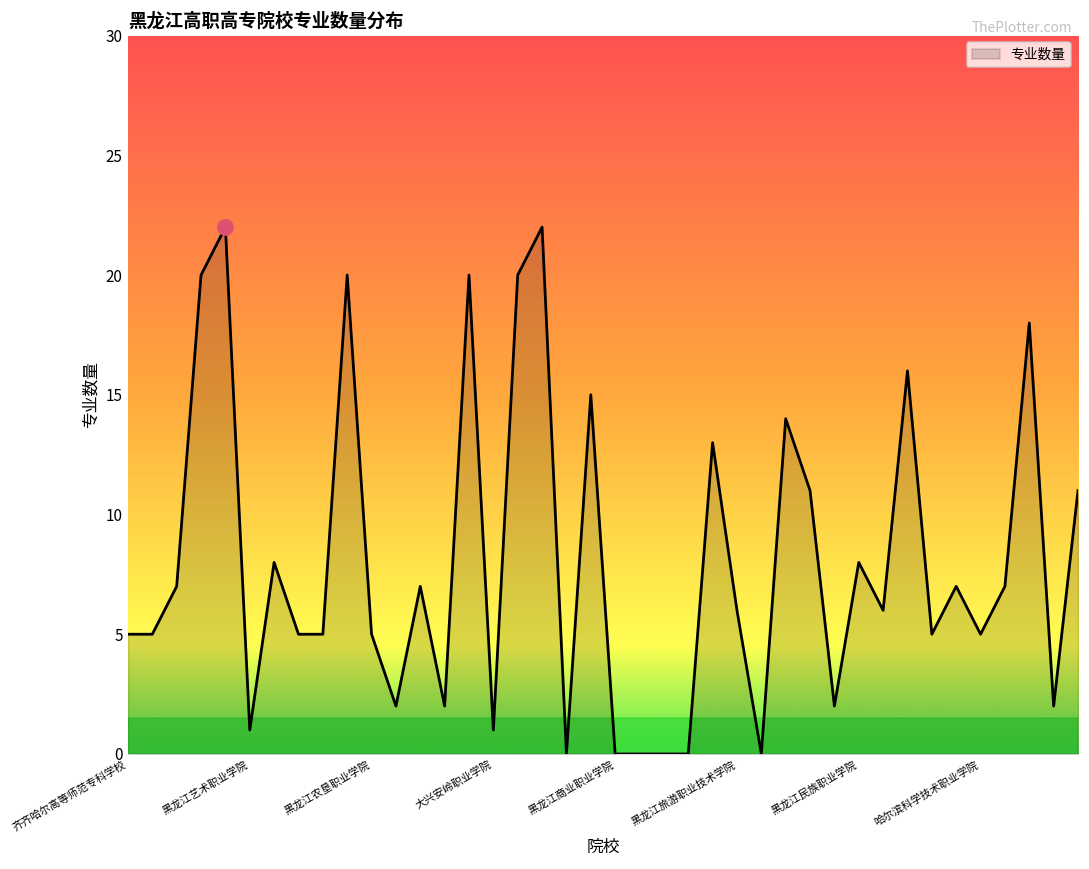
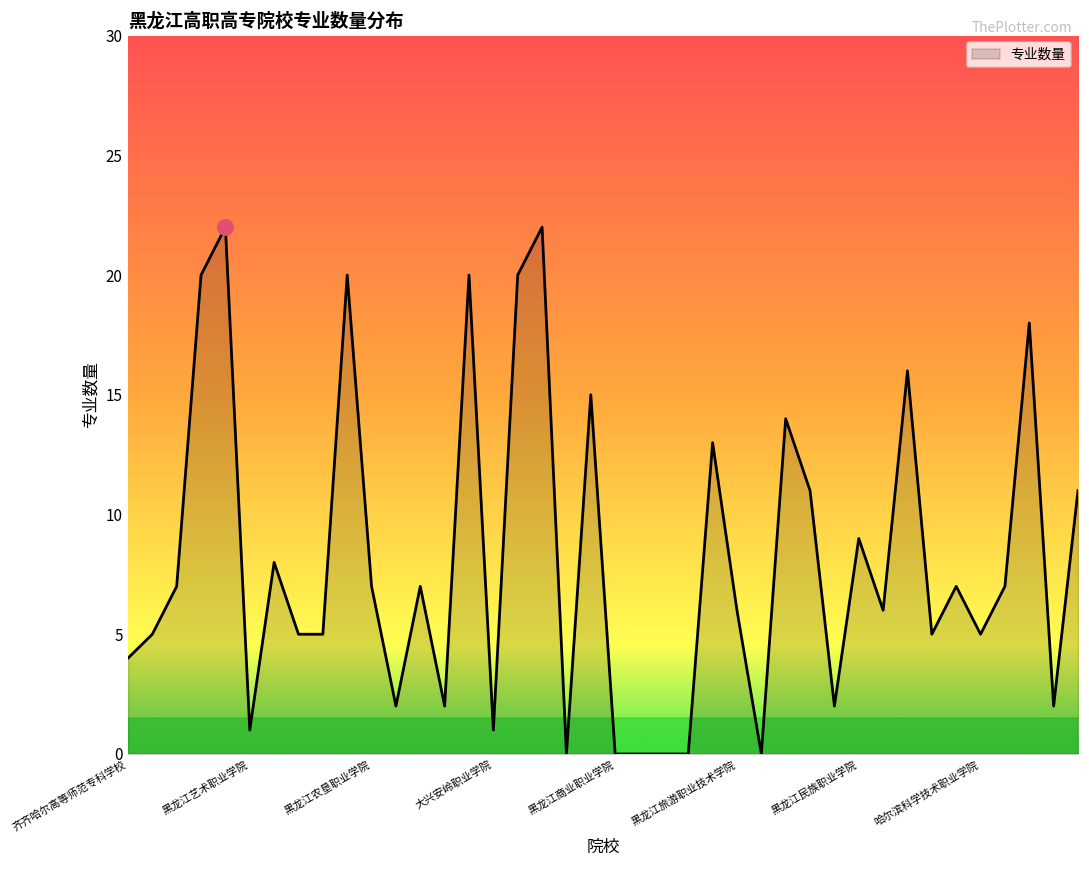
  {
    "专业数量": {
-     "齐齐哈尔高等师范专科学校": 5,
-     "黑龙江农垦职业学院": 5,
+     "齐齐哈尔高等师范专科学校": 4,
+     "黑龙江农垦职业学院": 7,
      "黑龙江旅游职业技术学院": 6,
-     "黑龙江民族职业学院": 8,
+     "黑龙江民族职业学院": 9,
      "哈尔滨科学技术职业学院": 5
    }
  }
